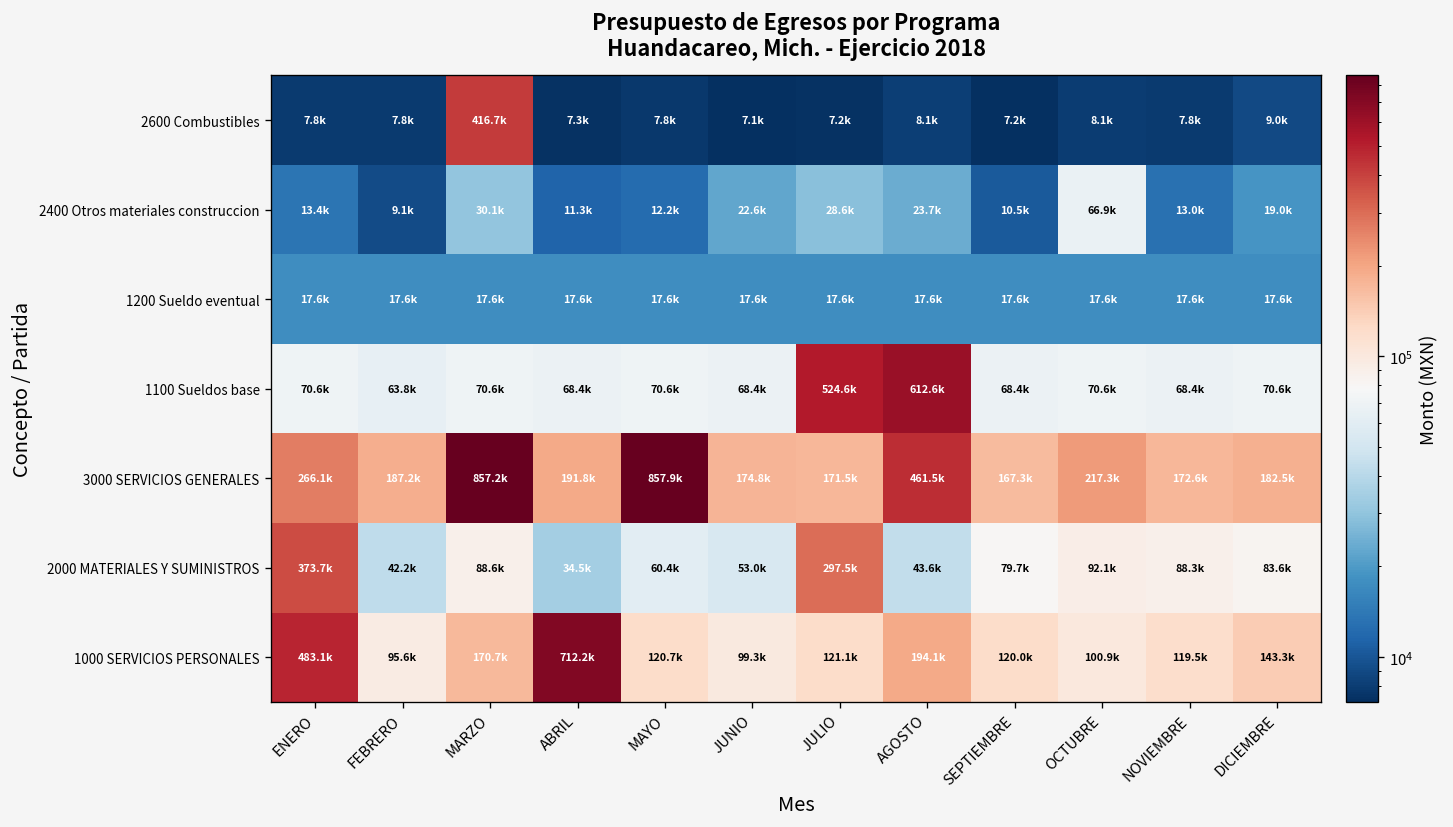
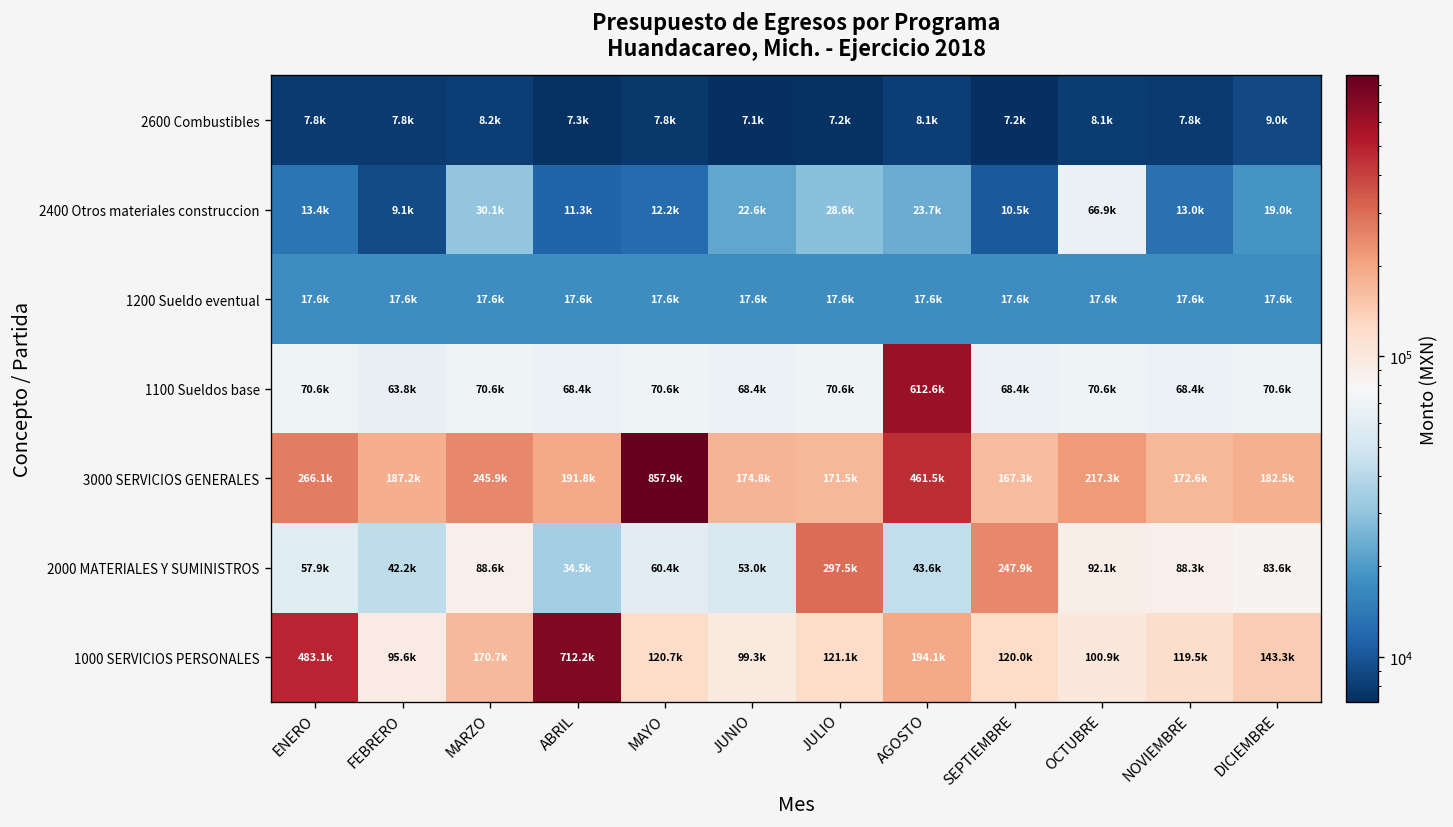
  {
    "2600 Combustibles": {
      "ENERO": "7.8k",
      "FEBRERO": "7.8k",
-     "MARZO": "416.7k",
+     "MARZO": "8.2k",
      "ABRIL": "7.3k",
      "MAYO": "7.8k",
      "JUNIO": "7.1k",
      "JULIO": "7.2k",
      "AGOSTO": "8.1k",
      "SEPTIEMBRE": "7.2k",
      "OCTUBRE": "8.1k",
      "NOVIEMBRE": "7.8k",
      "DICIEMBRE": "9.0k"
    },
    "2400 Otros materiales construccion": {
      "ENERO": "13.4k",
      "FEBRERO": "9.1k",
      "MARZO": "30.1k",
      "ABRIL": "11.3k",
      "MAYO": "12.2k",
      "JUNIO": "22.6k",
      "JULIO": "28.6k",
      "AGOSTO": "23.7k",
      "SEPTIEMBRE": "10.5k",
      "OCTUBRE": "66.9k",
      "NOVIEMBRE": "13.0k",
      "DICIEMBRE": "19.0k"
    },
    "1200 Sueldo eventual": {
      "ENERO": "17.6k",
      "FEBRERO": "17.6k",
      "MARZO": "17.6k",
      "ABRIL": "17.6k",
      "MAYO": "17.6k",
      "JUNIO": "17.6k",
      "JULIO": "17.6k",
      "AGOSTO": "17.6k",
      "SEPTIEMBRE": "17.6k",
      "OCTUBRE": "17.6k",
      "NOVIEMBRE": "17.6k",
      "DICIEMBRE": "17.6k"
    },
    "1100 Sueldos base": {
      "ENERO": "70.6k",
      "FEBRERO": "63.8k",
      "MARZO": "70.6k",
      "ABRIL": "68.4k",
      "MAYO": "70.6k",
      "JUNIO": "68.4k",
-     "JULIO": "524.6k",
+     "JULIO": "70.6k",
      "AGOSTO": "612.6k",
      "SEPTIEMBRE": "68.4k",
      "OCTUBRE": "70.6k",
      "NOVIEMBRE": "68.4k",
      "DICIEMBRE": "70.6k"
    },
    "3000 SERVICIOS GENERALES": {
      "ENERO": "266.1k",
      "FEBRERO": "187.2k",
-     "MARZO": "857.2k",
+     "MARZO": "245.9k",
      "ABRIL": "191.8k",
      "MAYO": "857.9k",
      "JUNIO": "174.8k",
      "JULIO": "171.5k",
      "AGOSTO": "461.5k",
      "SEPTIEMBRE": "167.3k",
      "OCTUBRE": "217.3k",
      "NOVIEMBRE": "172.6k",
      "DICIEMBRE": "182.5k"
    },
    "2000 MATERIALES Y SUMINISTROS": {
-     "ENERO": "373.7k",
+     "ENERO": "57.9k",
      "FEBRERO": "42.2k",
      "MARZO": "88.6k",
      "ABRIL": "34.5k",
      "MAYO": "60.4k",
      "JUNIO": "53.0k",
      "JULIO": "297.5k",
      "AGOSTO": "43.6k",
-     "SEPTIEMBRE": "79.7k",
+     "SEPTIEMBRE": "247.9k",
      "OCTUBRE": "92.1k",
      "NOVIEMBRE": "88.3k",
      "DICIEMBRE": "83.6k"
    },
    "1000 SERVICIOS PERSONALES": {
      "ENERO": "483.1k",
      "FEBRERO": "95.6k",
      "MARZO": "170.7k",
      "ABRIL": "712.2k",
      "MAYO": "120.7k",
      "JUNIO": "99.3k",
      "JULIO": "121.1k",
      "AGOSTO": "194.1k",
      "SEPTIEMBRE": "120.0k",
      "OCTUBRE": "100.9k",
      "NOVIEMBRE": "119.5k",
      "DICIEMBRE": "143.3k"
    }
  }
